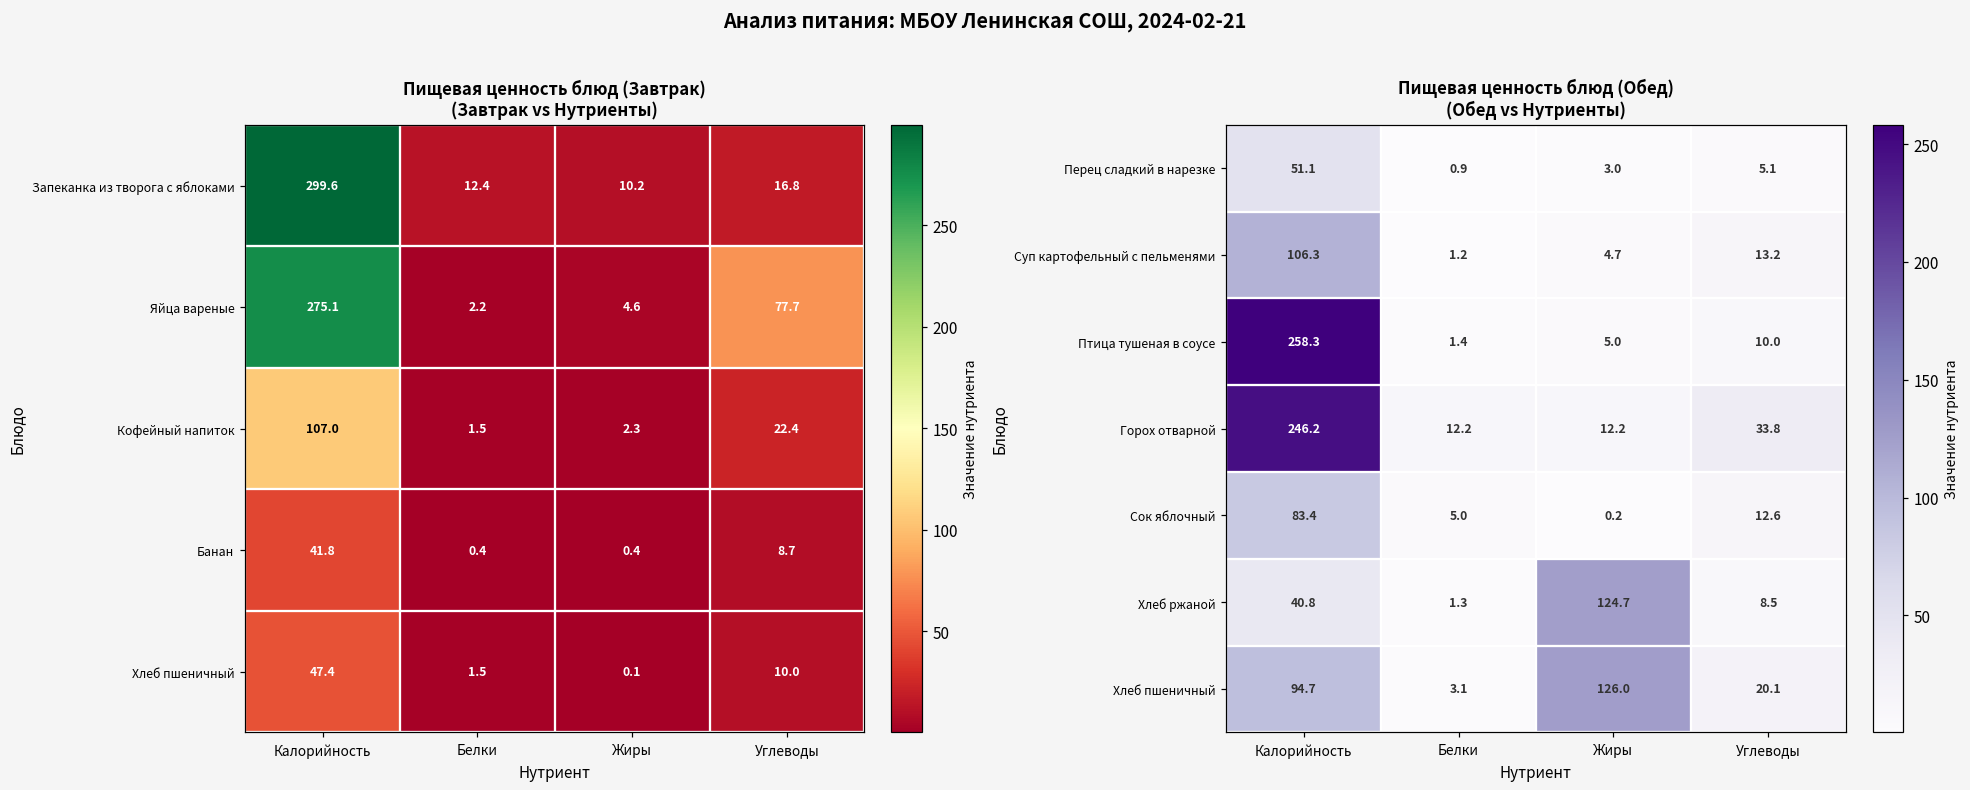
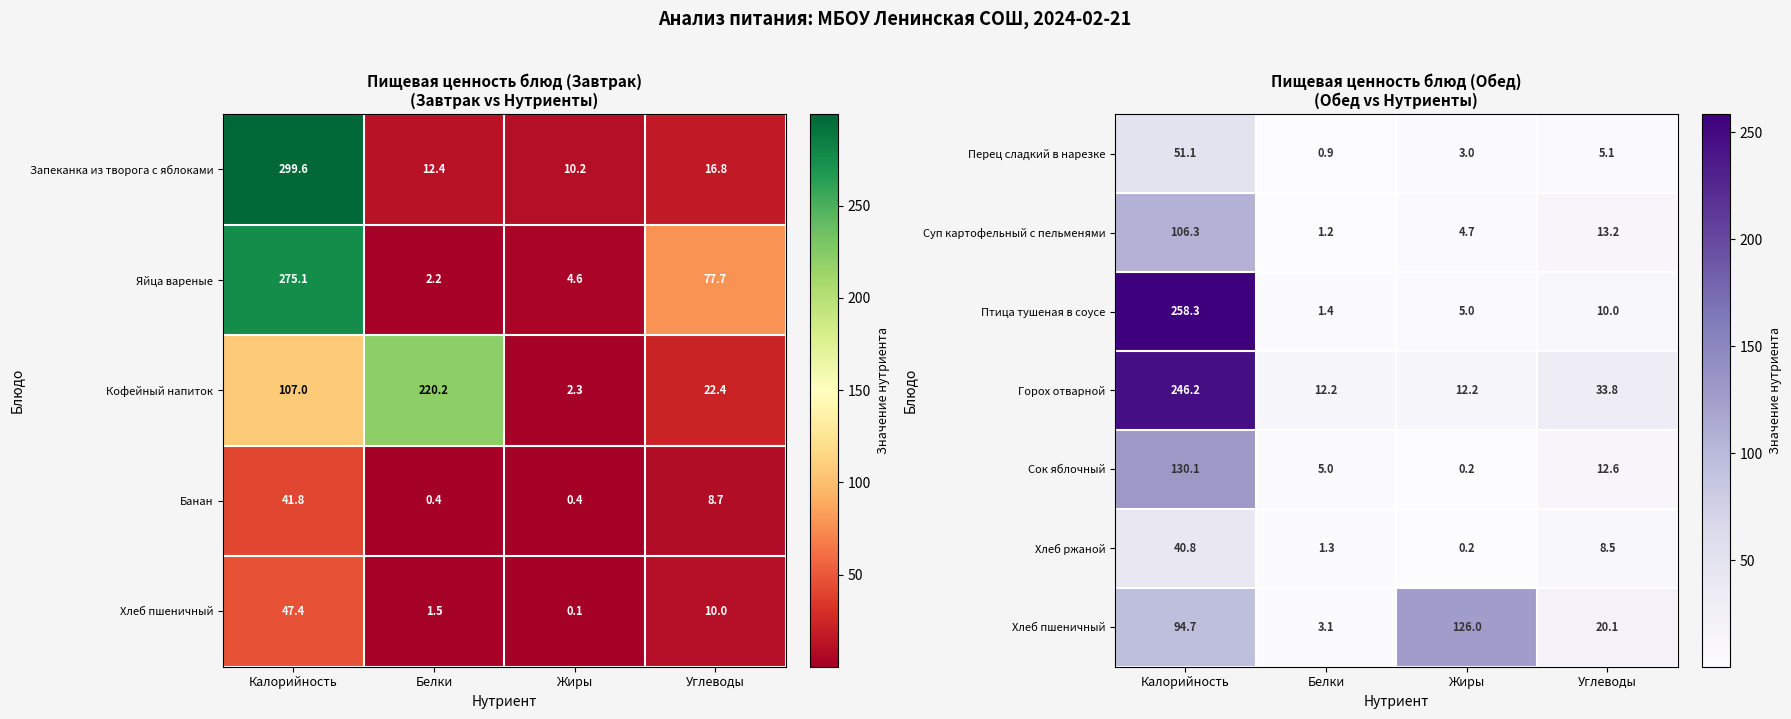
  {
    "Пищевая ценность блюд (Завтрак) (Завтрак vs Нутриенты)": {
      "Запеканка из творога с яблоками": {
        "Калорийность": 299.6,
        "Белки": 12.4,
        "Жиры": 10.2,
        "Углеводы": 16.8
      },
      "Яйца вареные": {
        "Калорийность": 275.1,
        "Белки": 2.2,
        "Жиры": 4.6,
        "Углеводы": 77.7
      },
      "Кофейный напиток": {
        "Калорийность": 107.0,
-       "Белки": 1.5,
+       "Белки": 220.2,
        "Жиры": 2.3,
        "Углеводы": 22.4
      },
      "Банан": {
        "Калорийность": 41.8,
        "Белки": 0.4,
        "Жиры": 0.4,
        "Углеводы": 8.7
      },
      "Хлеб пшеничный": {
        "Калорийность": 47.4,
        "Белки": 1.5,
        "Жиры": 0.1,
        "Углеводы": 10.0
      }
    },
    "Пищевая ценность блюд (Обед) (Обед vs Нутриенты)": {
      "Перец сладкий в нарезке": {
        "Калорийность": 51.1,
        "Белки": 0.9,
        "Жиры": 3.0,
        "Углеводы": 5.1
      },
      "Суп картофельный с пельменями": {
        "Калорийность": 106.3,
        "Белки": 1.2,
        "Жиры": 4.7,
        "Углеводы": 13.2
      },
      "Птица тушеная в соусе": {
        "Калорийность": 258.3,
        "Белки": 1.4,
        "Жиры": 5.0,
        "Углеводы": 10.0
      },
      "Горох отварной": {
        "Калорийность": 246.2,
        "Белки": 12.2,
        "Жиры": 12.2,
        "Углеводы": 33.8
      },
      "Сок яблочный": {
-       "Калорийность": 83.4,
+       "Калорийность": 130.1,
        "Белки": 5.0,
        "Жиры": 0.2,
        "Углеводы": 12.6
      },
      "Хлеб ржаной": {
        "Калорийность": 40.8,
        "Белки": 1.3,
-       "Жиры": 124.7,
+       "Жиры": 0.2,
        "Углеводы": 8.5
      },
      "Хлеб пшеничный": {
        "Калорийность": 94.7,
        "Белки": 3.1,
        "Жиры": 126.0,
        "Углеводы": 20.1
      }
    }
  }
